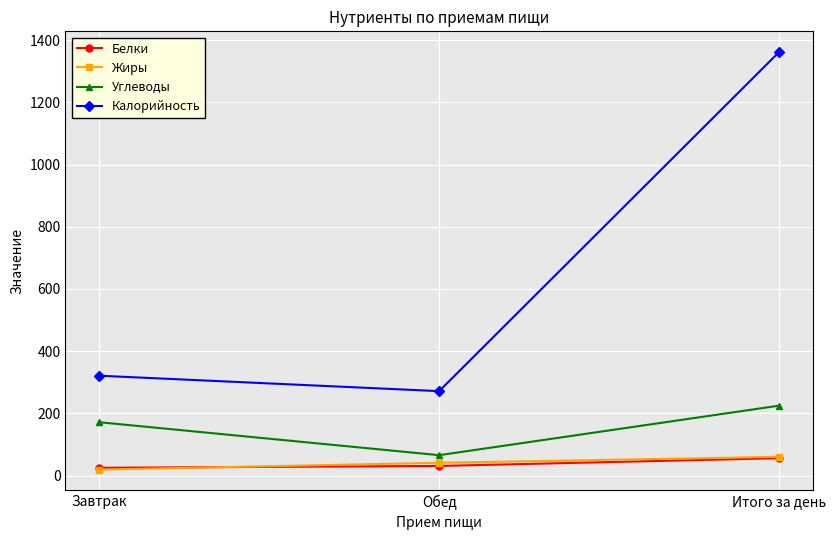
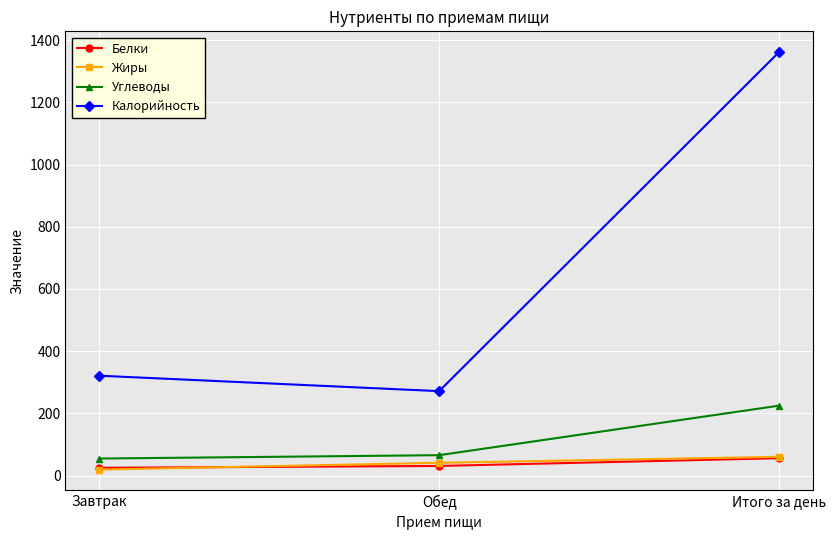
  {
    "Белки": {
      "Обед": 30
    },
    "Жиры": {
      "Обед": 40
    },
    "Углеводы": {
-     "Завтрак": 170,
+     "Завтрак": 50,
      "Обед": 70,
      "Итого за день": 220
    },
    "Калорийность": {
      "Завтрак": 320,
      "Обед": 270,
      "Итого за день": 1360
    }
  }
